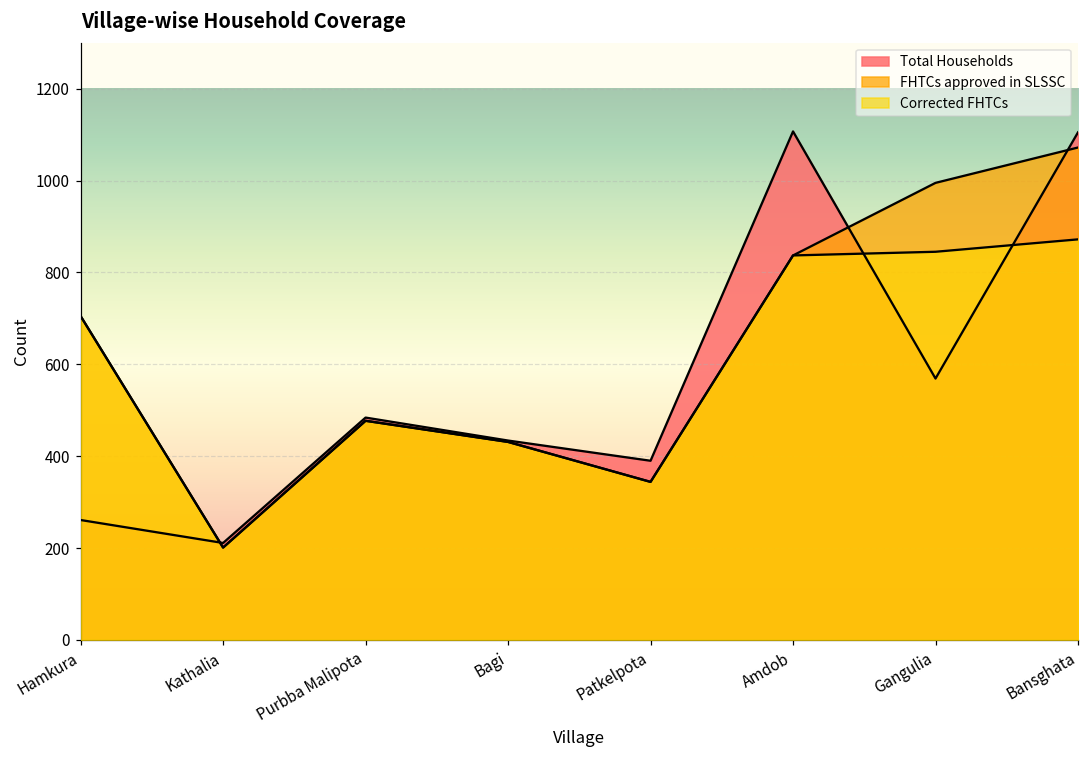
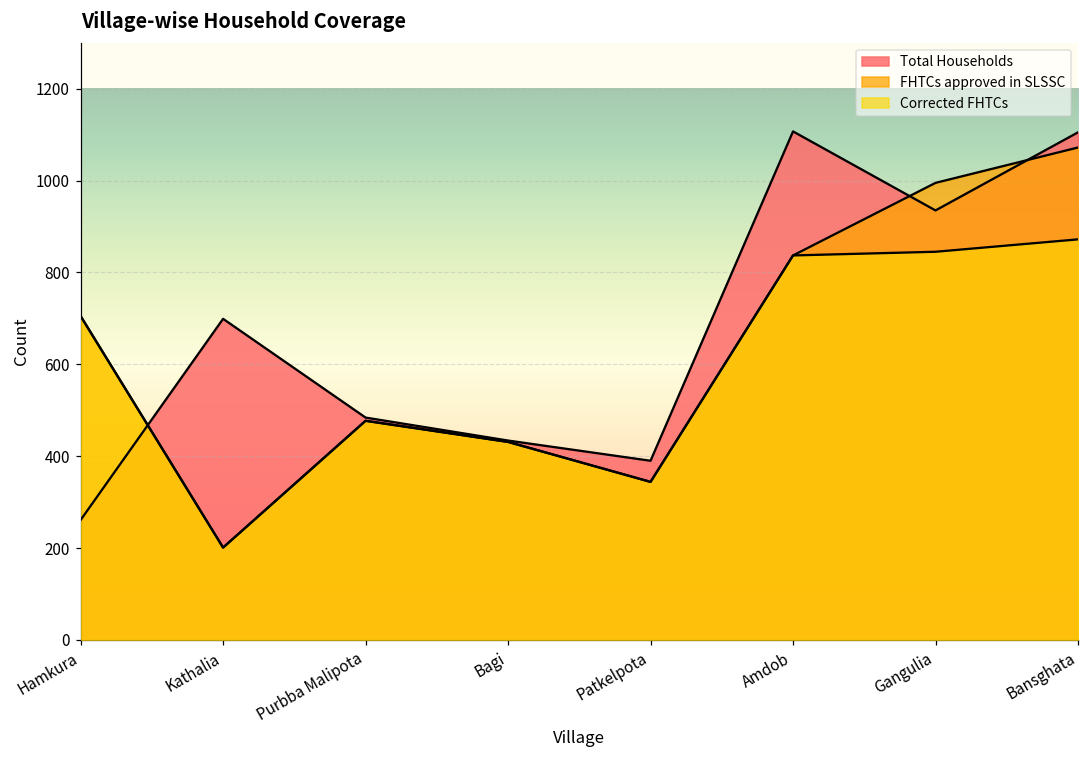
  {
    "Total Households": {
      "Hamkura": 260,
-     "Kathalia": 210,
+     "Kathalia": 700,
      "Purbba Malipota": 480,
      "Patkelpota": 390,
      "Amdob": 1110,
-     "Gangulia": 570,
+     "Gangulia": 940,
      "Bansghata": 1110
    }
  }
